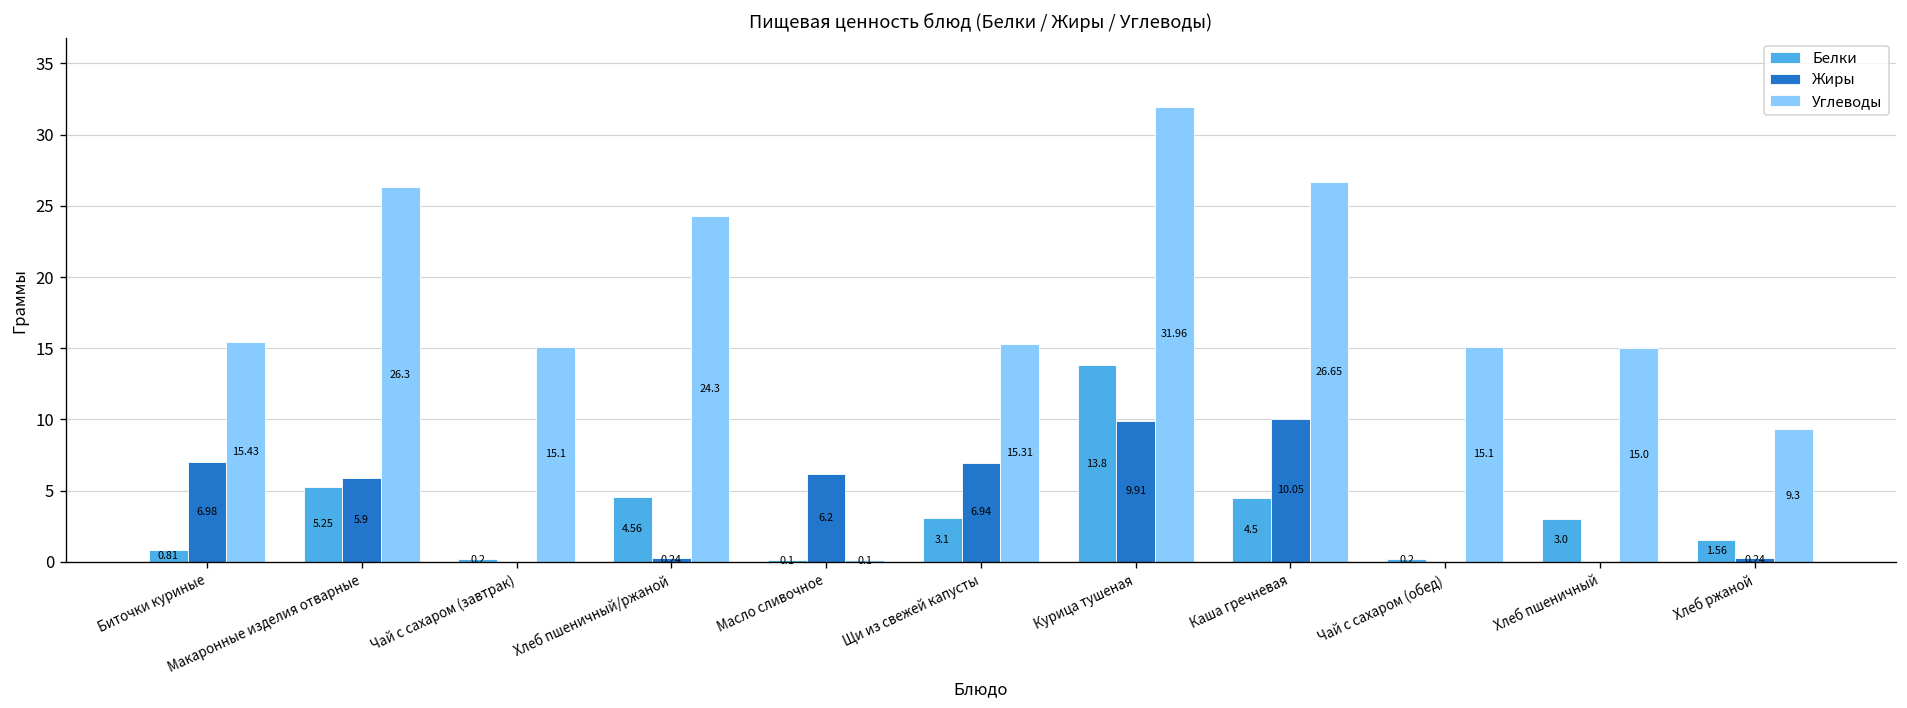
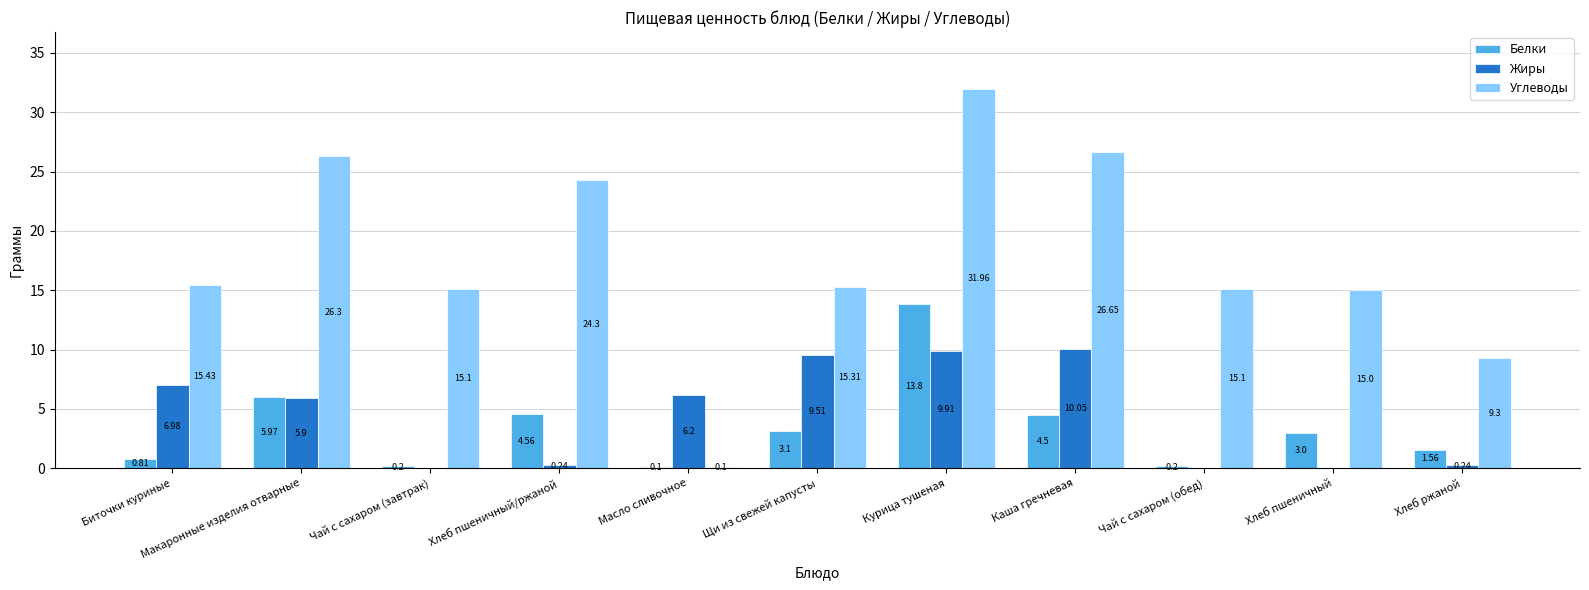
  {
    "Белки": {
      "Биточки куриные": 0.81,
-     "Макаронные изделия отварные": 5.25,
+     "Макаронные изделия отварные": 5.97,
      "Чай с сахаром (завтрак)": 0.2,
      "Хлеб пшеничный/ржаной": 4.56,
      "Масло сливочное": 0.1,
      "Щи из свежей капусты": 3.1,
      "Курица тушеная": 13.8,
      "Каша гречневая": 4.5,
      "Чай с сахаром (обед)": 0.2,
      "Хлеб пшеничный": 3.0,
      "Хлеб ржаной": 1.56
    },
    "Жиры": {
      "Биточки куриные": 6.98,
      "Макаронные изделия отварные": 5.9,
      "Хлеб пшеничный/ржаной": 0.24,
      "Масло сливочное": 6.2,
-     "Щи из свежей капусты": 6.94,
+     "Щи из свежей капусты": 9.51,
      "Курица тушеная": 9.91,
      "Каша гречневая": 10.05,
      "Хлеб ржаной": 0.24
    },
    "Углеводы": {
      "Биточки куриные": 15.43,
      "Макаронные изделия отварные": 26.3,
      "Чай с сахаром (завтрак)": 15.1,
      "Хлеб пшеничный/ржаной": 24.3,
      "Масло сливочное": 0.1,
      "Щи из свежей капусты": 15.31,
      "Курица тушеная": 31.96,
      "Каша гречневая": 26.65,
      "Чай с сахаром (обед)": 15.1,
      "Хлеб пшеничный": 15.0,
      "Хлеб ржаной": 9.3
    }
  }
